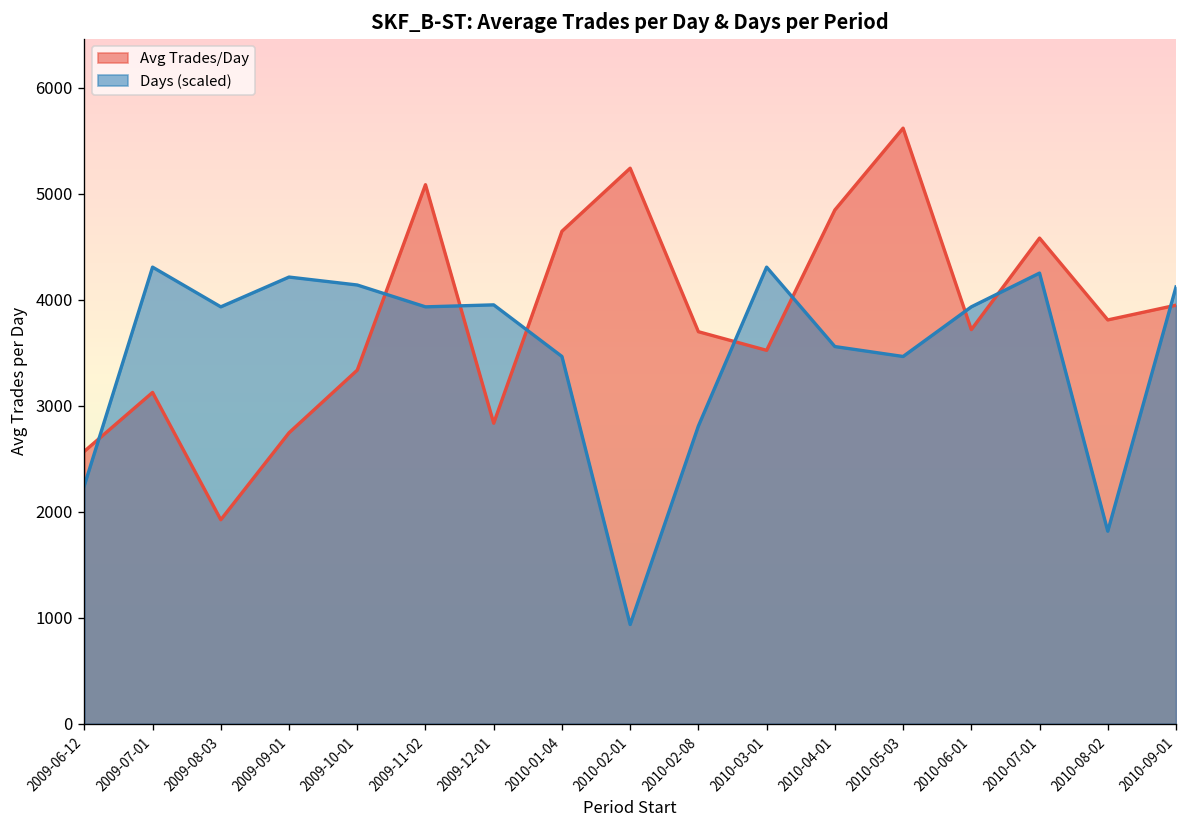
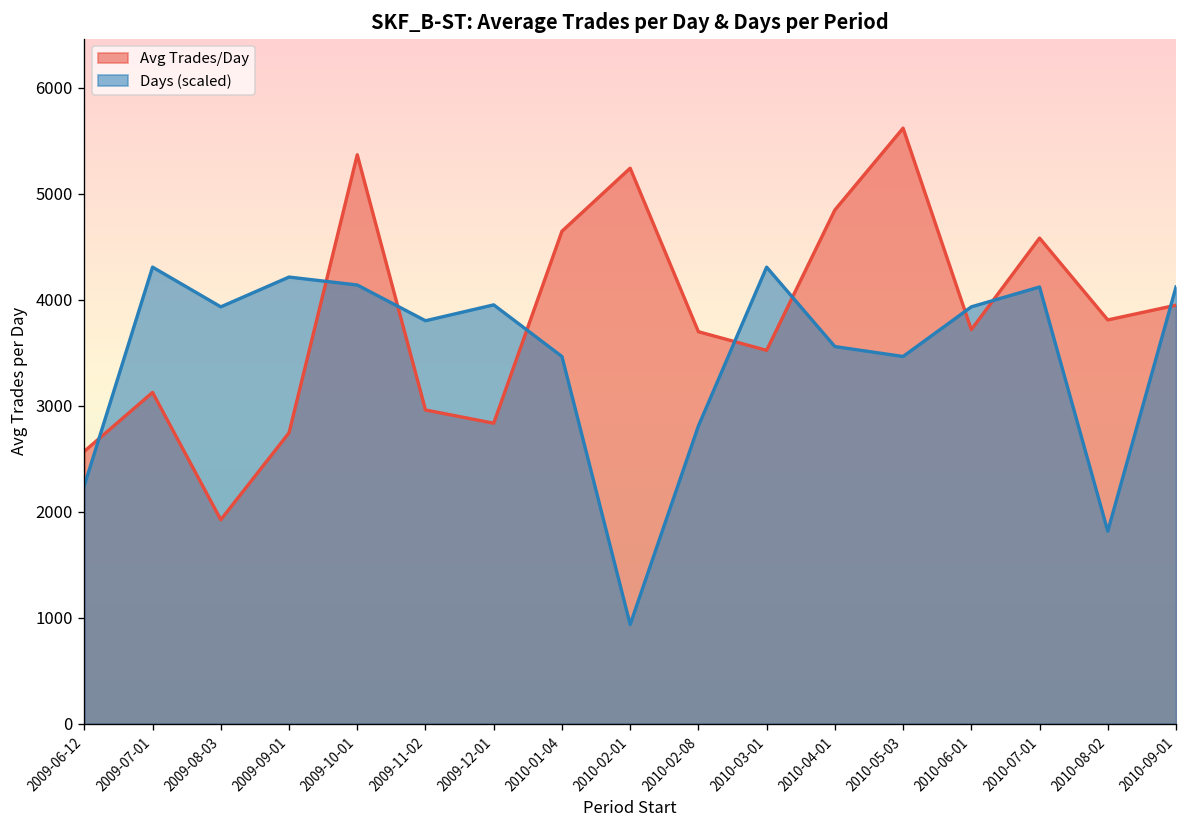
  {
    "Avg Trades/Day": {
      "2009-06-12": 2600,
      "2009-07-01": 3100,
      "2009-08-03": 1900,
      "2009-09-01": 2700,
-     "2009-10-01": 3300,
-     "2009-11-02": 5100,
+     "2009-10-01": 5400,
+     "2009-11-02": 3000,
      "2009-12-01": 2800,
      "2010-01-04": 4600,
      "2010-02-01": 5200,
      "2010-02-08": 3700,
      "2010-03-01": 3500,
      "2010-04-01": 4800,
      "2010-05-03": 5600,
      "2010-06-01": 3700,
      "2010-07-01": 4600,
      "2010-08-02": 3800,
      "2010-09-01": 3900
    },
    "Days (scaled)": {
      "2009-06-12": 2200,
      "2009-07-01": 4300,
      "2009-08-03": 3900,
      "2009-09-01": 4200,
      "2009-10-01": 4100,
-     "2009-11-02": 3900,
+     "2009-11-02": 3800,
      "2009-12-01": 4000,
      "2010-01-04": 3500,
      "2010-02-01": 900,
      "2010-02-08": 2800,
      "2010-03-01": 4300,
      "2010-04-01": 3600,
      "2010-05-03": 3500,
      "2010-06-01": 3900,
-     "2010-07-01": 4300,
+     "2010-07-01": 4100,
      "2010-08-02": 1800,
      "2010-09-01": 4100
    }
  }
